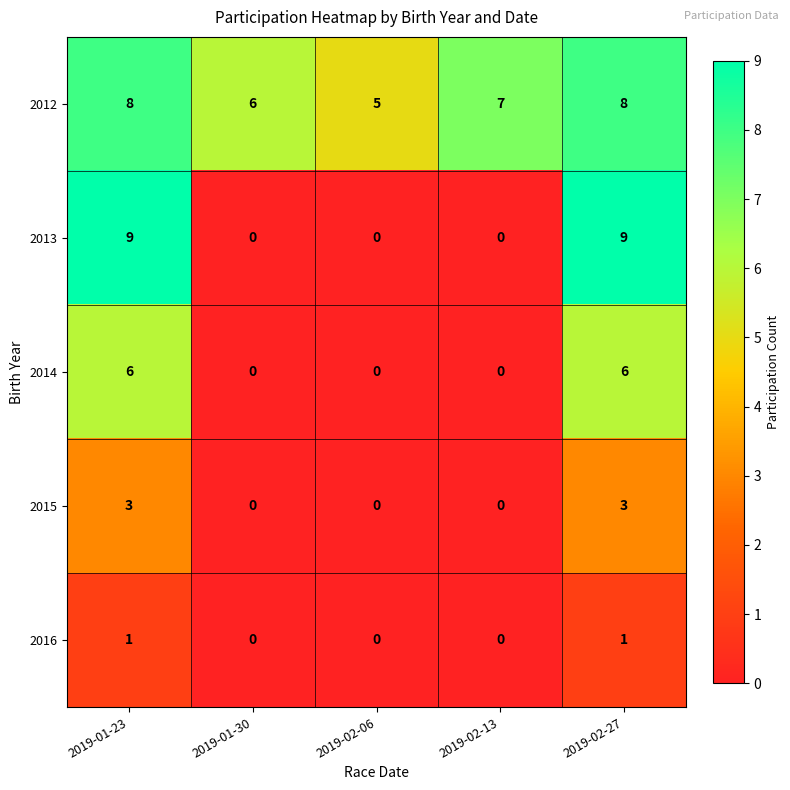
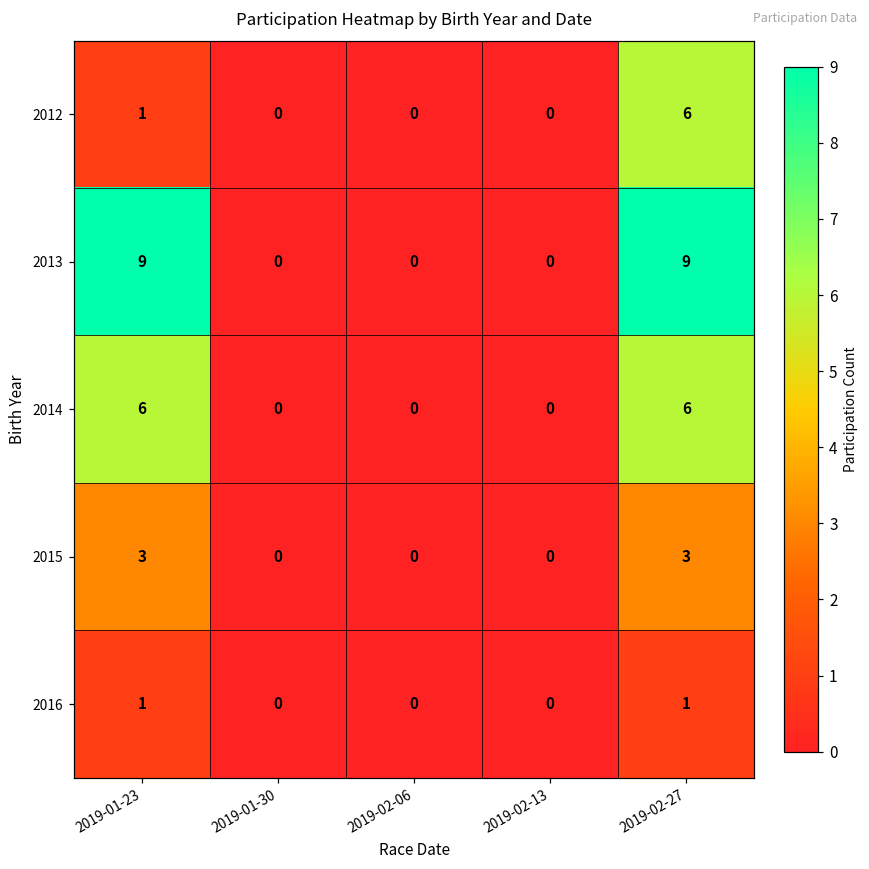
  {
    "2012": {
-     "2019-01-23": 8,
-     "2019-01-30": 6,
-     "2019-02-06": 5,
-     "2019-02-13": 7,
-     "2019-02-27": 8
+     "2019-01-23": 1,
+     "2019-01-30": 0,
+     "2019-02-06": 0,
+     "2019-02-13": 0,
+     "2019-02-27": 6
    },
    "2013": {
      "2019-01-23": 9,
      "2019-01-30": 0,
      "2019-02-06": 0,
      "2019-02-13": 0,
      "2019-02-27": 9
    },
    "2014": {
      "2019-01-23": 6,
      "2019-01-30": 0,
      "2019-02-06": 0,
      "2019-02-13": 0,
      "2019-02-27": 6
    },
    "2015": {
      "2019-01-23": 3,
      "2019-01-30": 0,
      "2019-02-06": 0,
      "2019-02-13": 0,
      "2019-02-27": 3
    },
    "2016": {
      "2019-01-23": 1,
      "2019-01-30": 0,
      "2019-02-06": 0,
      "2019-02-13": 0,
      "2019-02-27": 1
    }
  }
